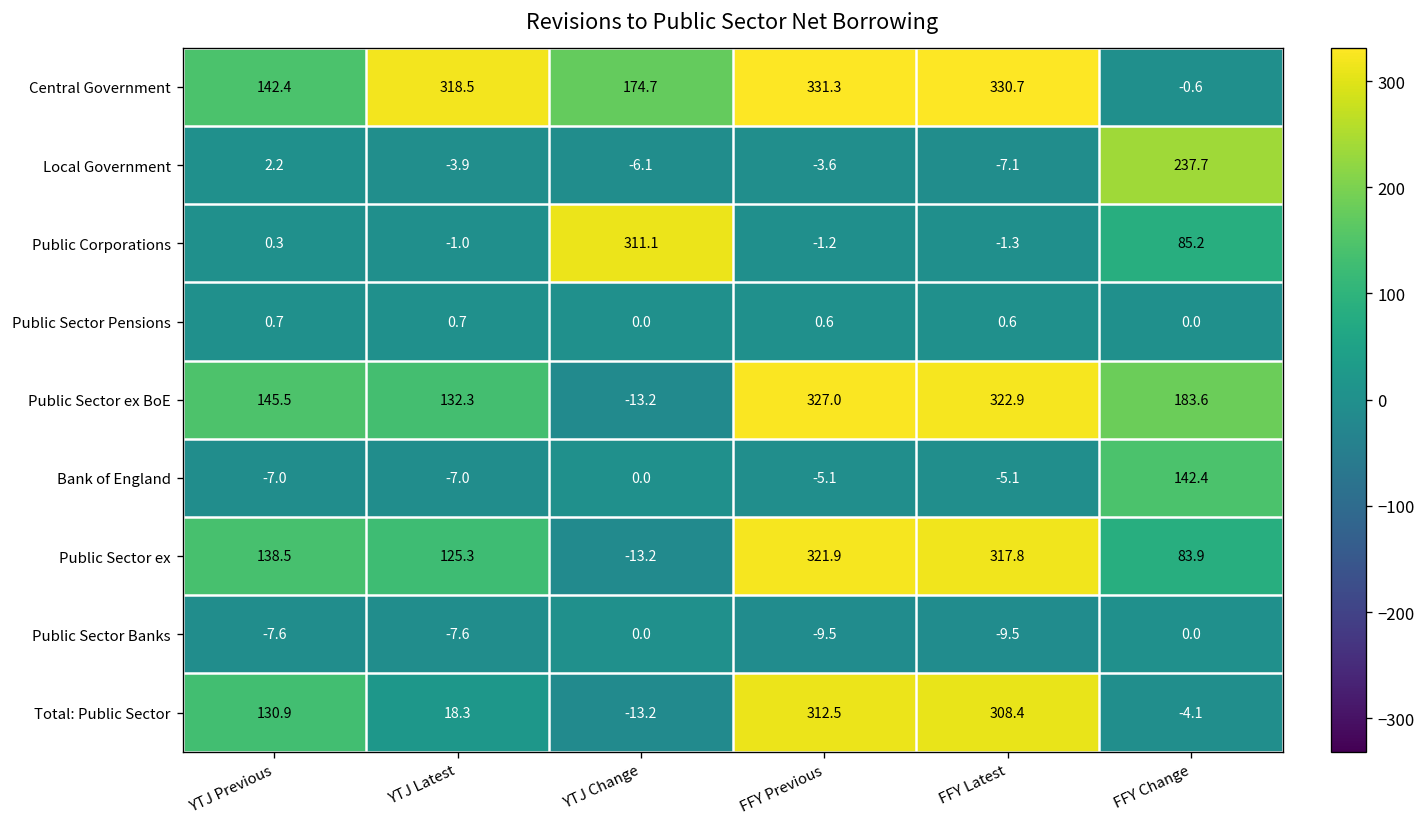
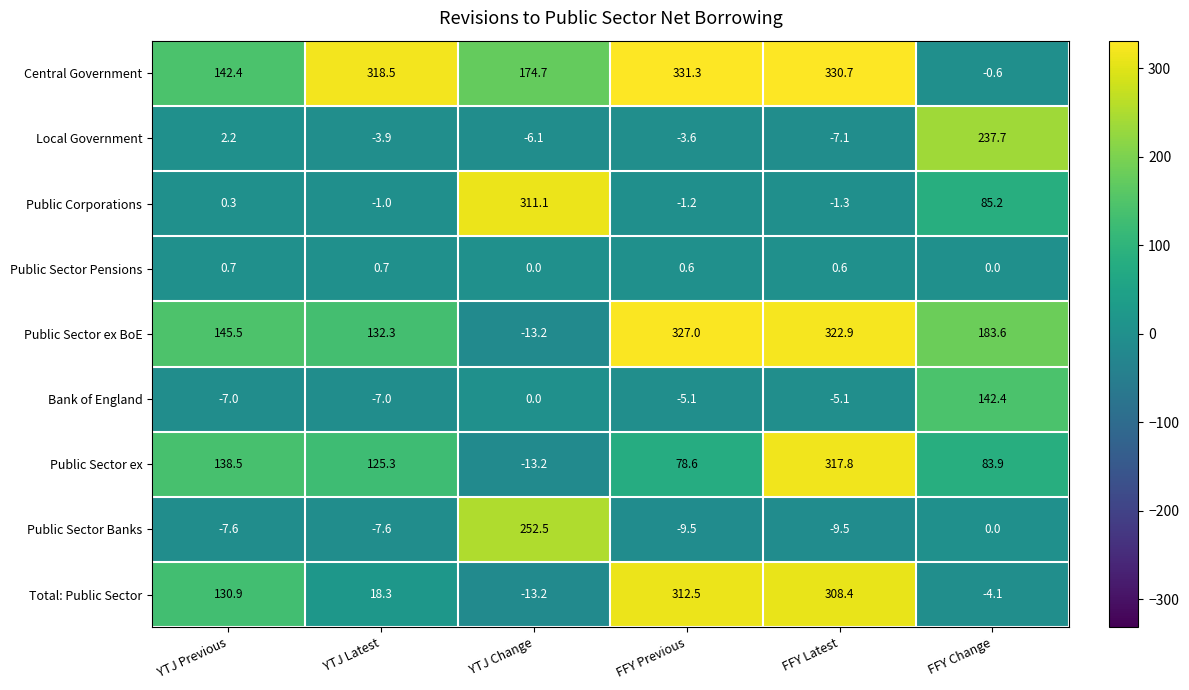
  {
    "Central Government": {
      "YTJ Previous": 142.4,
      "YTJ Latest": 318.5,
      "YTJ Change": 174.7,
      "FFY Previous": 331.3,
      "FFY Latest": 330.7,
      "FFY Change": -0.6
    },
    "Local Government": {
      "YTJ Previous": 2.2,
      "YTJ Latest": -3.9,
      "YTJ Change": -6.1,
      "FFY Previous": -3.6,
      "FFY Latest": -7.1,
      "FFY Change": 237.7
    },
    "Public Corporations": {
      "YTJ Previous": 0.3,
      "YTJ Latest": -1.0,
      "YTJ Change": 311.1,
      "FFY Previous": -1.2,
      "FFY Latest": -1.3,
      "FFY Change": 85.2
    },
    "Public Sector Pensions": {
      "YTJ Previous": 0.7,
      "YTJ Latest": 0.7,
      "YTJ Change": 0.0,
      "FFY Previous": 0.6,
      "FFY Latest": 0.6,
      "FFY Change": 0.0
    },
    "Public Sector ex BoE": {
      "YTJ Previous": 145.5,
      "YTJ Latest": 132.3,
      "YTJ Change": -13.2,
      "FFY Previous": 327.0,
      "FFY Latest": 322.9,
      "FFY Change": 183.6
    },
    "Bank of England": {
      "YTJ Previous": -7.0,
      "YTJ Latest": -7.0,
      "YTJ Change": 0.0,
      "FFY Previous": -5.1,
      "FFY Latest": -5.1,
      "FFY Change": 142.4
    },
    "Public Sector ex": {
      "YTJ Previous": 138.5,
      "YTJ Latest": 125.3,
      "YTJ Change": -13.2,
-     "FFY Previous": 321.9,
+     "FFY Previous": 78.6,
      "FFY Latest": 317.8,
      "FFY Change": 83.9
    },
    "Public Sector Banks": {
      "YTJ Previous": -7.6,
      "YTJ Latest": -7.6,
-     "YTJ Change": 0.0,
+     "YTJ Change": 252.5,
      "FFY Previous": -9.5,
      "FFY Latest": -9.5,
      "FFY Change": 0.0
    },
    "Total: Public Sector": {
      "YTJ Previous": 130.9,
      "YTJ Latest": 18.3,
      "YTJ Change": -13.2,
      "FFY Previous": 312.5,
      "FFY Latest": 308.4,
      "FFY Change": -4.1
    }
  }
